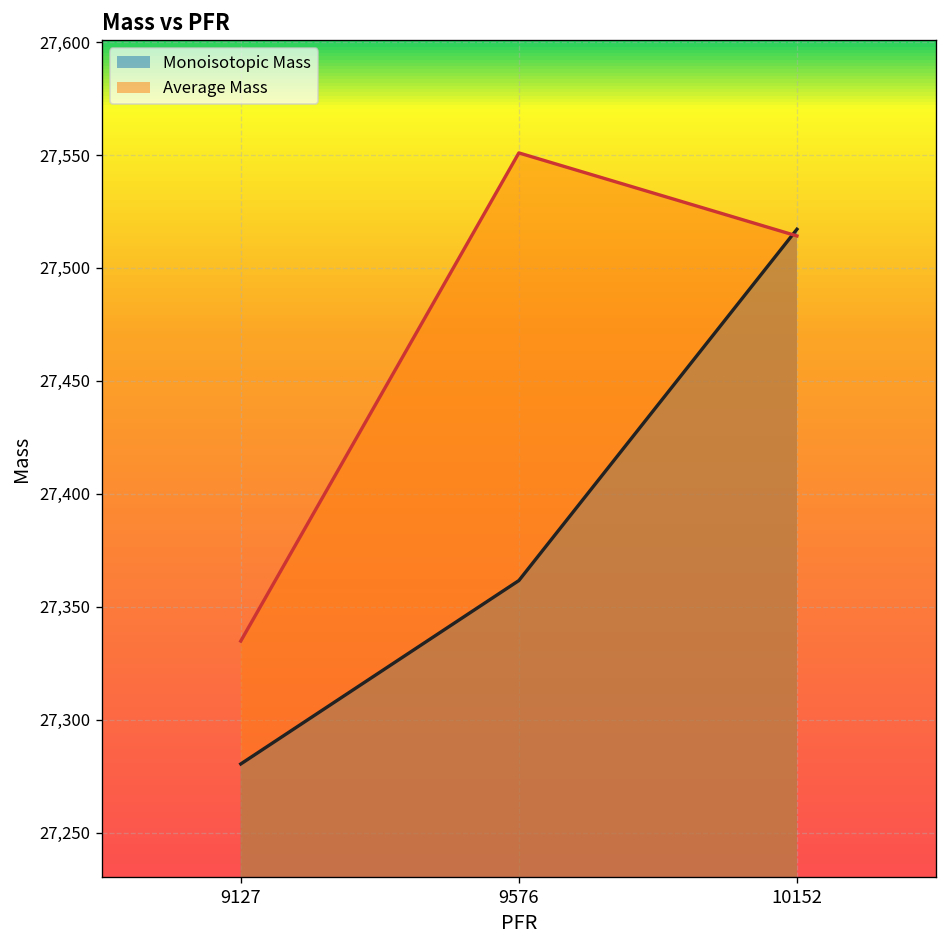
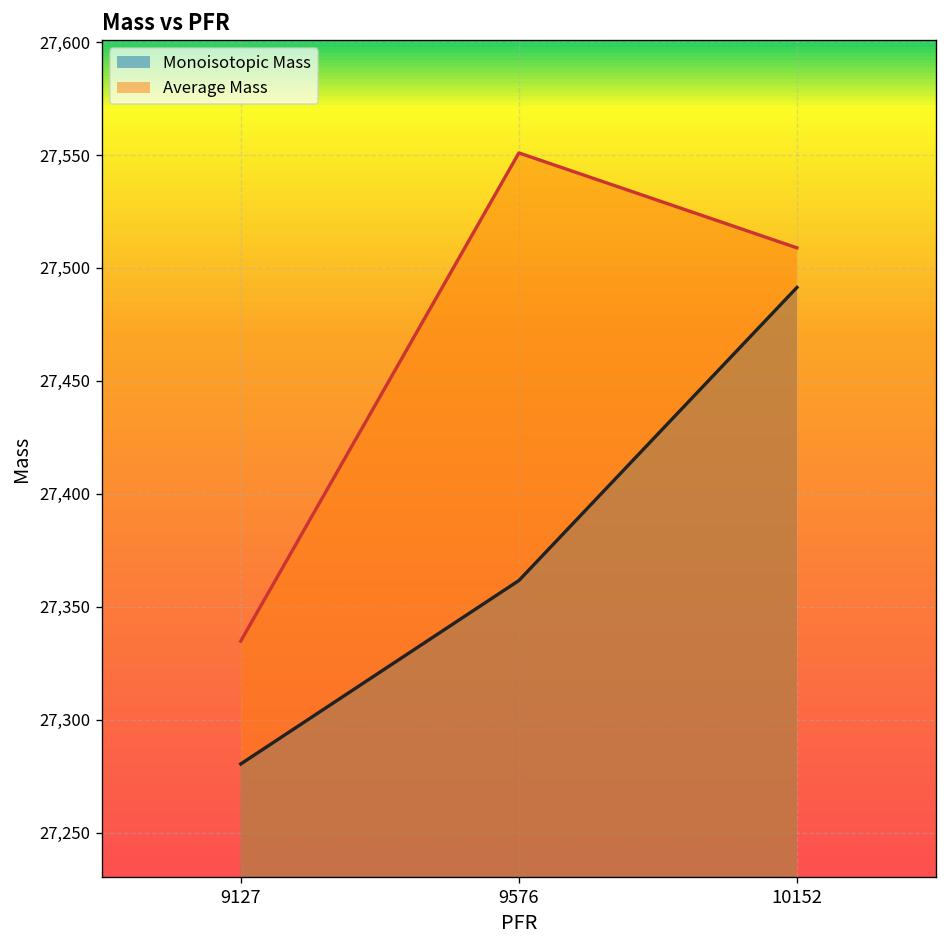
  {
    "Monoisotopic Mass": {
      "9127": "27,280",
      "9576": "27,362",
-     "10152": "27,517"
+     "10152": "27,491"
    },
    "Average Mass": {
      "9127": "27,335",
      "9576": "27,551",
-     "10152": "27,514"
+     "10152": "27,509"
    }
  }
